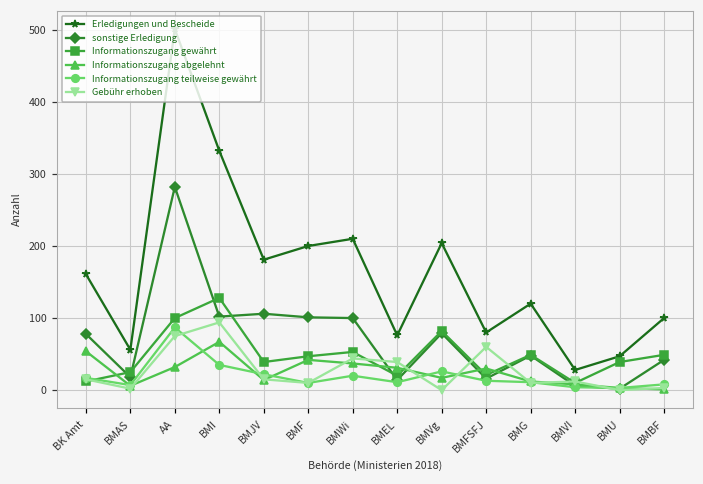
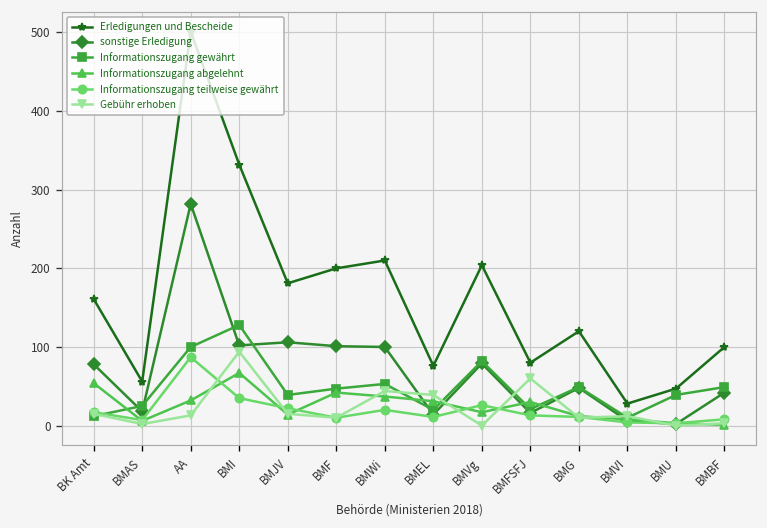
  {
    "Gebühr erhoben": {
      "BMAS": 0,
-     "AA": 80,
+     "AA": 10,
      "BMI": 90,
      "BMWi": 40,
      "BMEL": 40,
      "BMVg": 0,
      "BMFSFJ": 60
    }
  }
